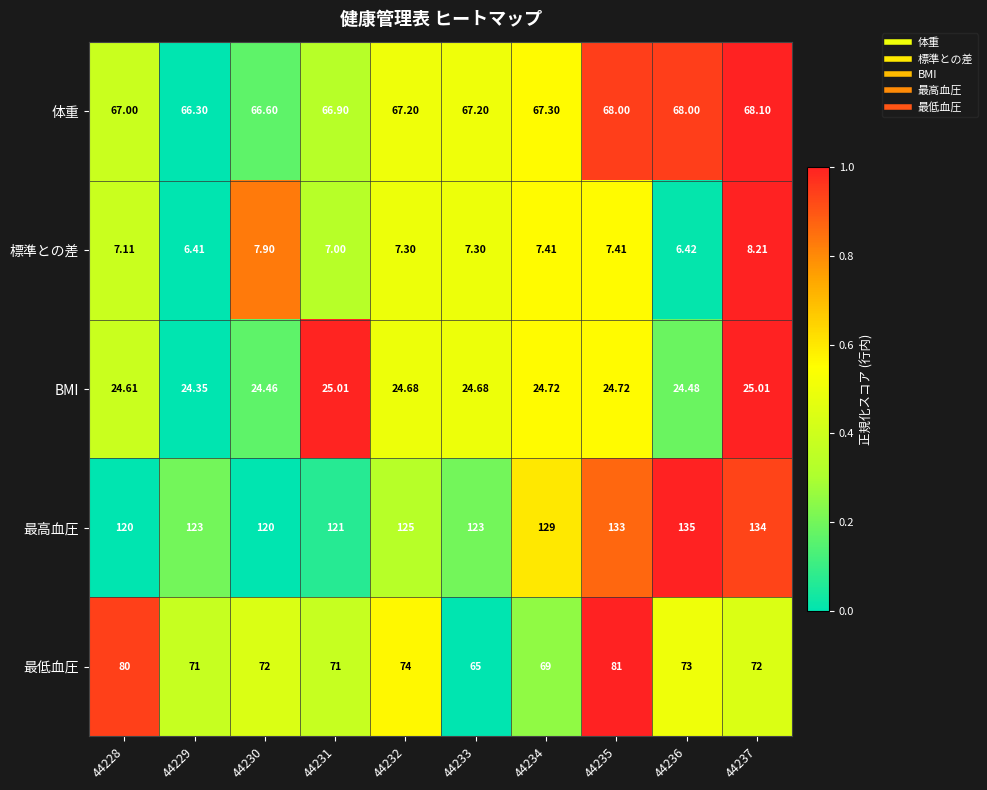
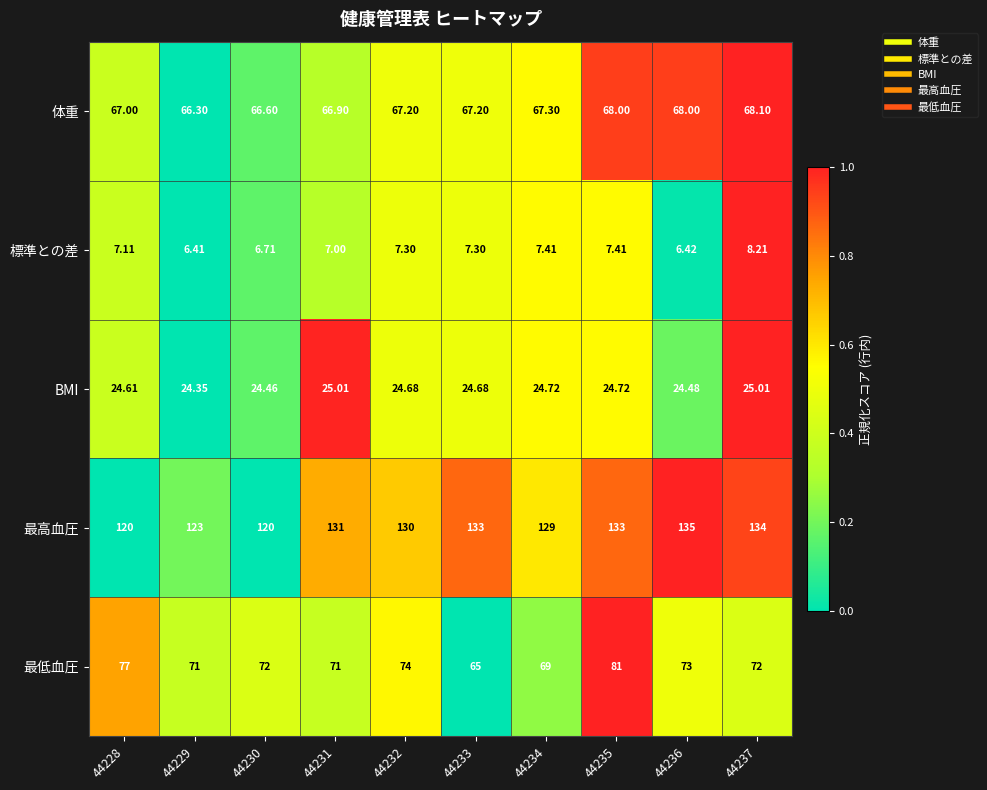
  {
    "体重": {
      "44228": 67.00,
      "44229": 66.30,
      "44230": 66.60,
      "44231": 66.90,
      "44232": 67.20,
      "44233": 67.20,
      "44234": 67.30,
      "44235": 68.00,
      "44236": 68.00,
      "44237": 68.10
    },
    "標準との差": {
      "44228": 7.11,
      "44229": 6.41,
-     "44230": 7.90,
+     "44230": 6.71,
      "44231": 7.00,
      "44232": 7.30,
      "44233": 7.30,
      "44234": 7.41,
      "44235": 7.41,
      "44236": 6.42,
      "44237": 8.21
    },
    "BMI": {
      "44228": 24.61,
      "44229": 24.35,
      "44230": 24.46,
      "44231": 25.01,
      "44232": 24.68,
      "44233": 24.68,
      "44234": 24.72,
      "44235": 24.72,
      "44236": 24.48,
      "44237": 25.01
    },
    "最高血圧": {
      "44228": 120,
      "44229": 123,
      "44230": 120,
-     "44231": 121,
-     "44232": 125,
-     "44233": 123,
+     "44231": 131,
+     "44232": 130,
+     "44233": 133,
      "44234": 129,
      "44235": 133,
      "44236": 135,
      "44237": 134
    },
    "最低血圧": {
-     "44228": 80,
+     "44228": 77,
      "44229": 71,
      "44230": 72,
      "44231": 71,
      "44232": 74,
      "44233": 65,
      "44234": 69,
      "44235": 81,
      "44236": 73,
      "44237": 72
    }
  }
